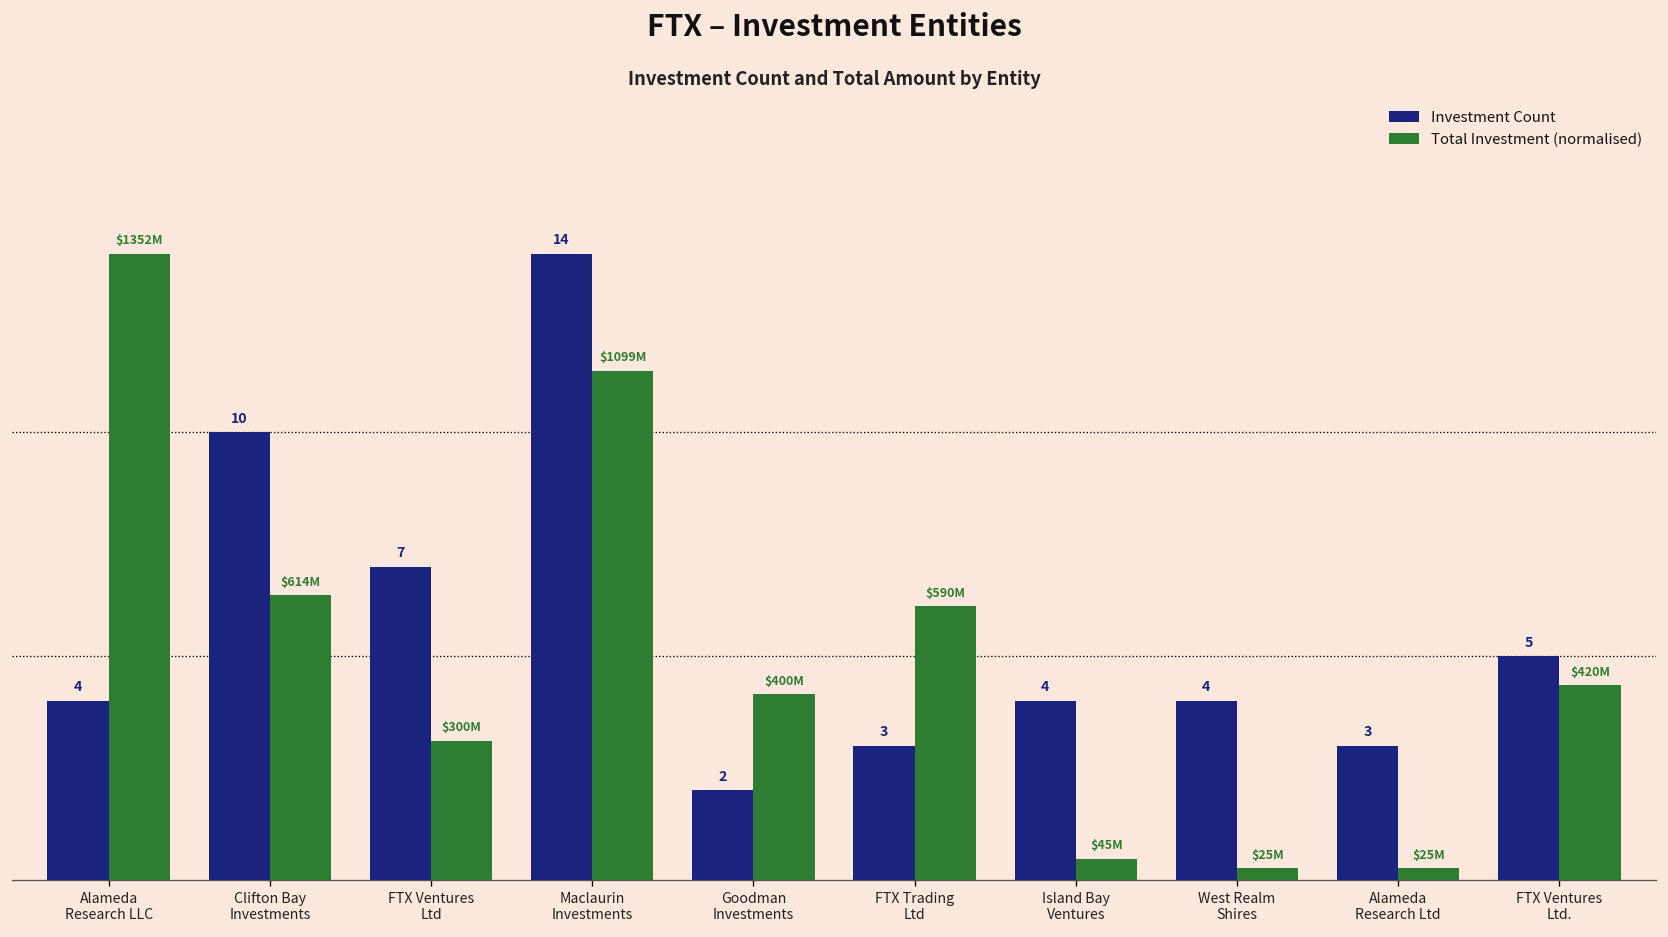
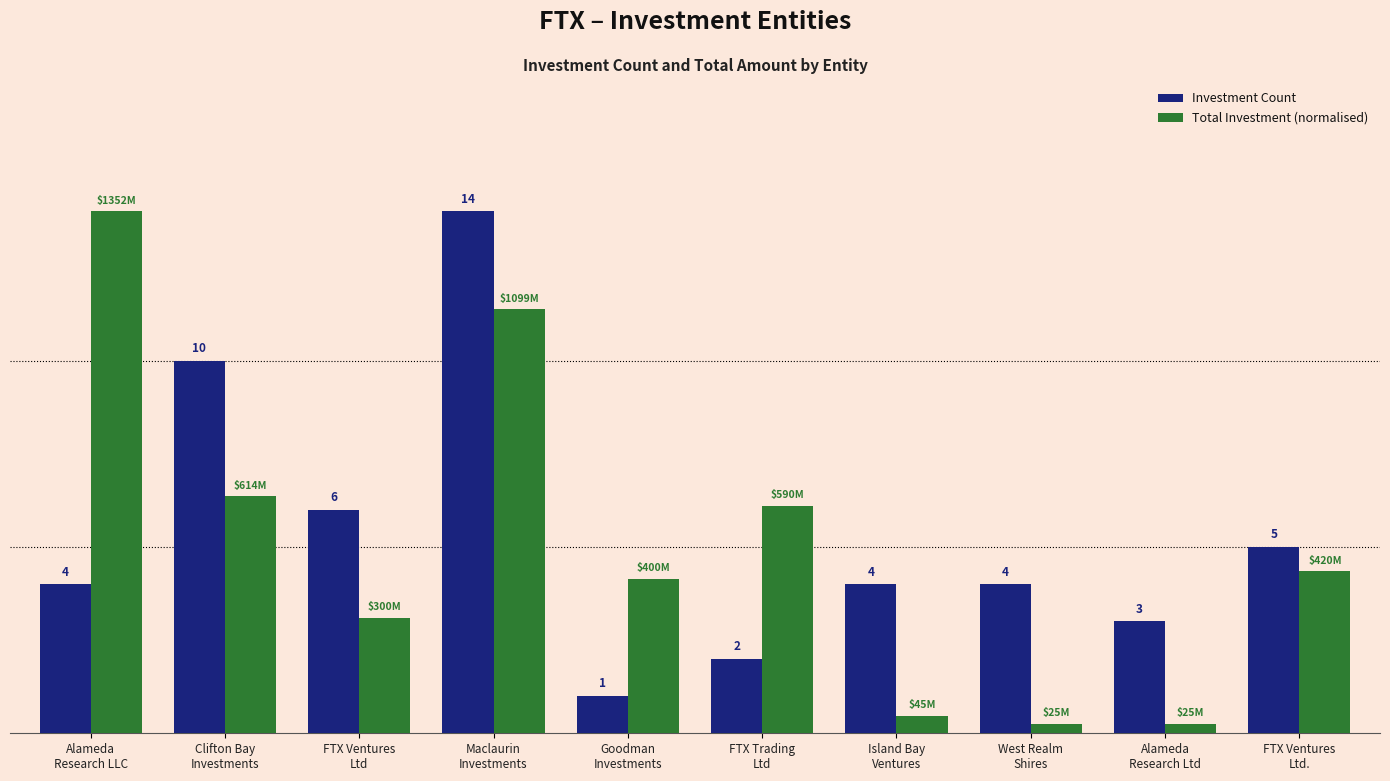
  {
    "Investment Count": {
      "Alameda Research LLC": 4,
      "Clifton Bay Investments": 10,
-     "FTX Ventures Ltd": 7,
+     "FTX Ventures Ltd": 6,
      "Maclaurin Investments": 14,
-     "Goodman Investments": 2,
-     "FTX Trading Ltd": 3,
+     "Goodman Investments": 1,
+     "FTX Trading Ltd": 2,
      "Island Bay Ventures": 4,
      "West Realm Shires": 4,
      "Alameda Research Ltd": 3,
      "FTX Ventures Ltd.": 5
    }
  }
